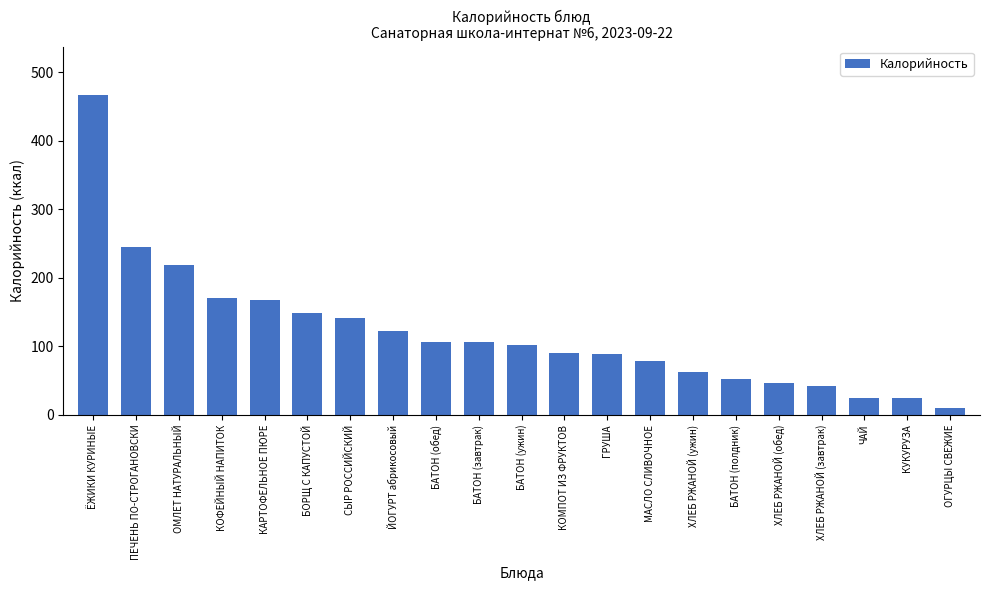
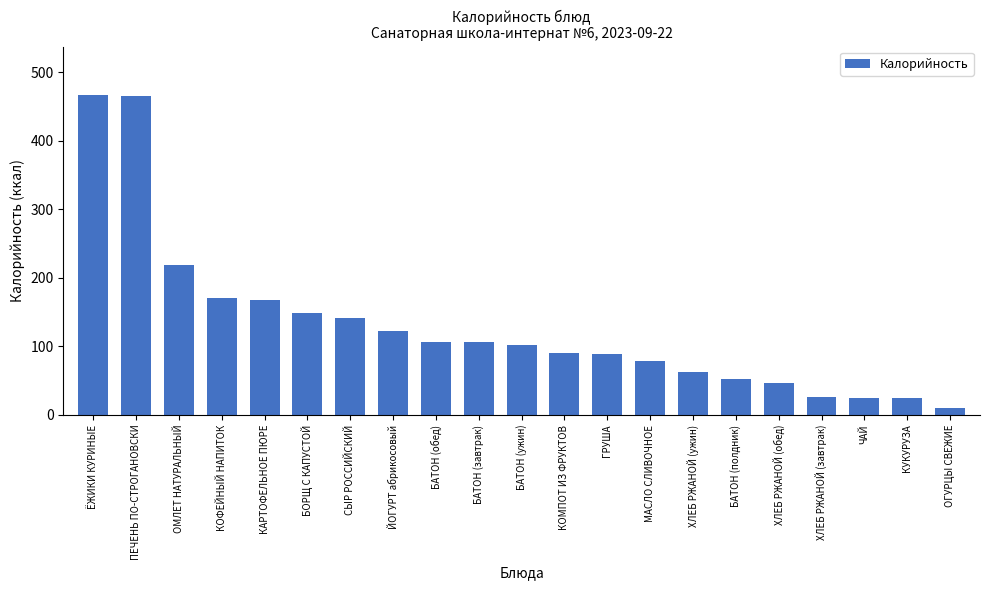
  {
    "ЁЖИКИ КУРИНЫЕ": 470,
-   "ПЕЧЕНЬ ПО-СТРОГАНОВСКИ": 250,
+   "ПЕЧЕНЬ ПО-СТРОГАНОВСКИ": 470,
    "ОМЛЕТ НАТУРАЛЬНЫЙ": 220,
    "КОФЕЙНЫЙ НАПИТОК": 170,
    "КАРТОФЕЛЬНОЕ ПЮРЕ": 170,
    "БОРЩ С КАПУСТОЙ": 150,
    "СЫР РОССИЙСКИЙ": 140,
    "ЙОГУРТ абрикосовый": 120,
    "БАТОН (обед)": 110,
    "БАТОН (завтрак)": 110,
    "БАТОН (ужин)": 100,
    "КОМПОТ ИЗ ФРУКТОВ": 90,
    "ГРУША": 90,
    "МАСЛО СЛИВОЧНОЕ": 80,
    "ХЛЕБ РЖАНОЙ (ужин)": 60,
    "БАТОН (полдник)": 50,
    "ХЛЕБ РЖАНОЙ (обед)": 50,
-   "ХЛЕБ РЖАНОЙ (завтрак)": 40,
+   "ХЛЕБ РЖАНОЙ (завтрак)": 30,
    "ЧАЙ": 30,
    "КУКУРУЗА": 30,
    "ОГУРЦЫ СВЕЖИЕ": 10
  }
